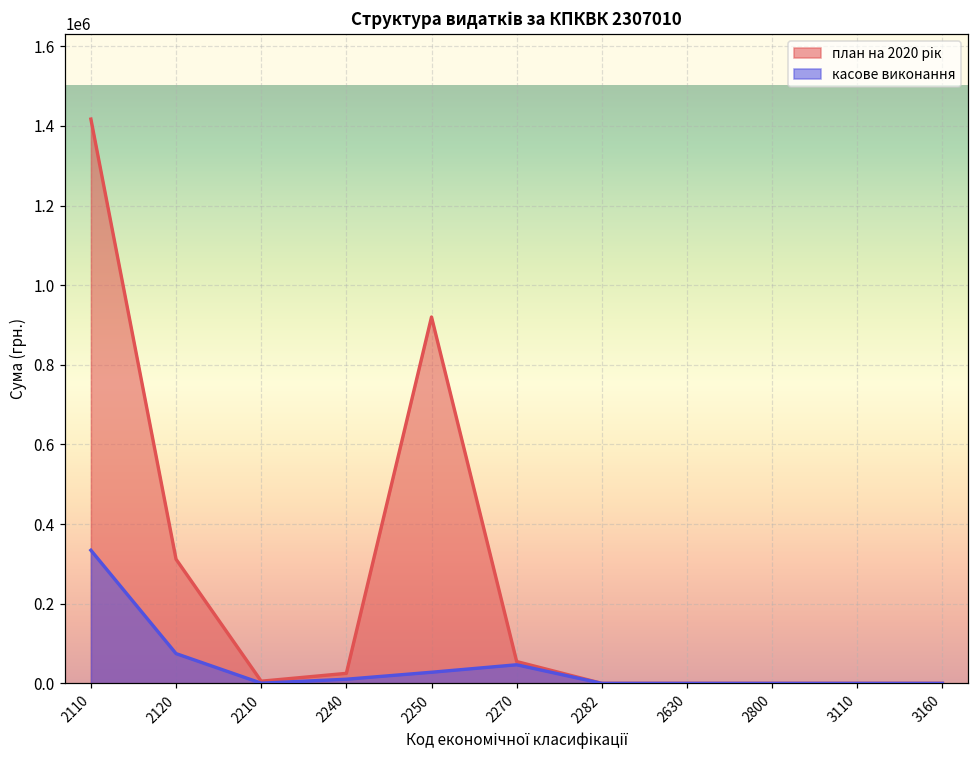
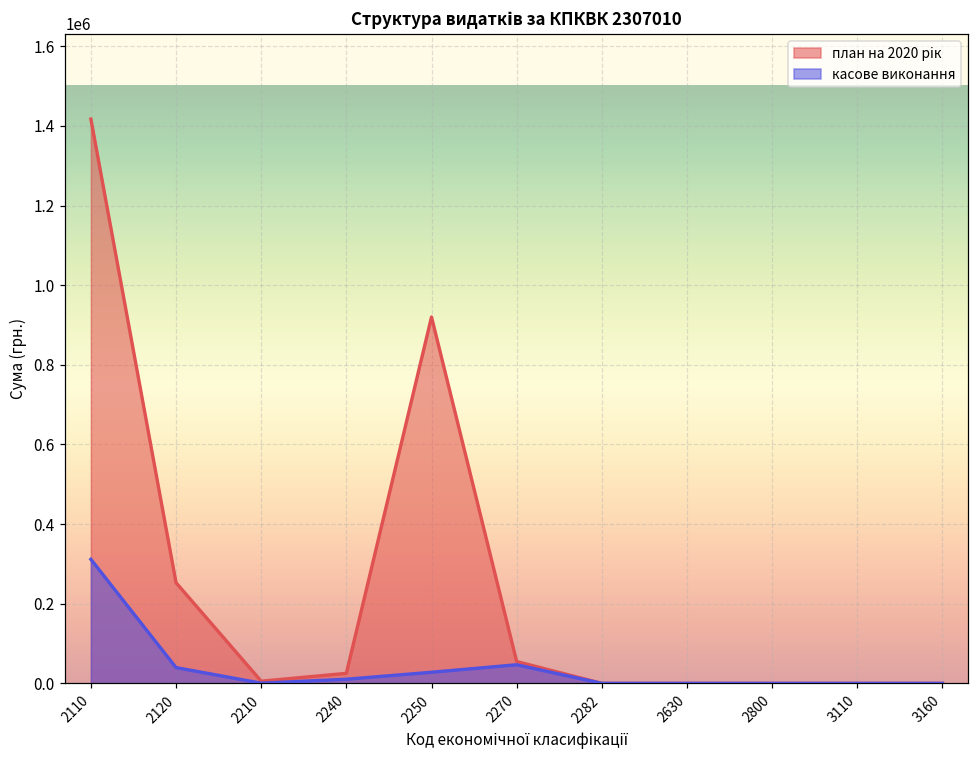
  {
    "план на 2020 рік": {
      "2110": 1420000,
-     "2120": 310000,
+     "2120": 250000,
      "2240": 30000,
      "2250": 920000,
      "2270": 50000
    },
    "касове виконання": {
-     "2110": 330000,
-     "2120": 70000,
+     "2110": 310000,
+     "2120": 40000,
      "2240": 10000,
      "2250": 30000,
      "2270": 50000
    }
  }
